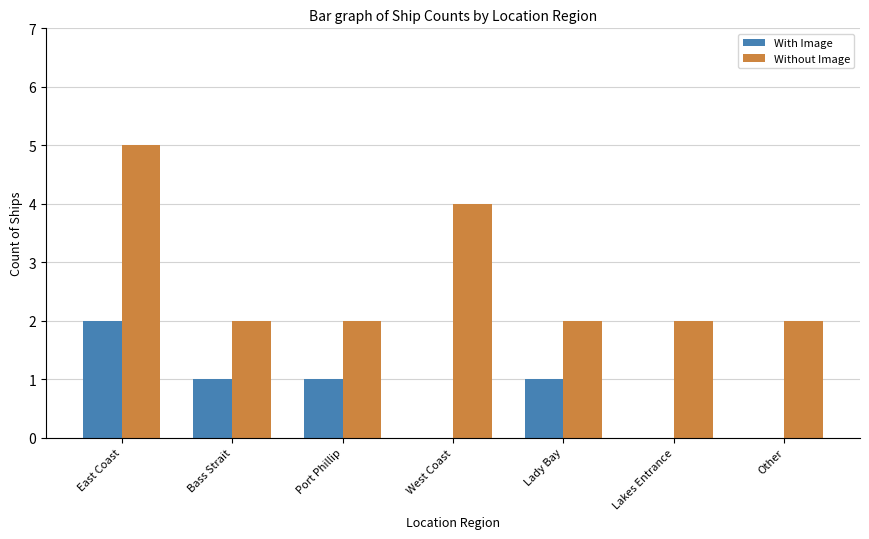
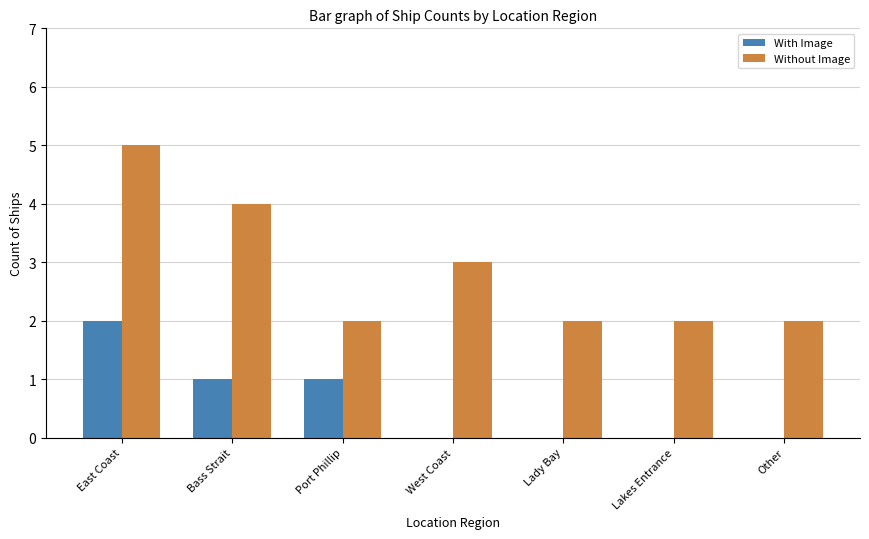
  {
    "With Image": {
      "East Coast": 2,
      "Bass Strait": 1,
      "Port Phillip": 1,
      "West Coast": 0,
-     "Lady Bay": 1,
+     "Lady Bay": 0,
      "Lakes Entrance": 0,
      "Other": 0
    },
    "Without Image": {
      "East Coast": 5,
-     "Bass Strait": 2,
+     "Bass Strait": 4,
      "Port Phillip": 2,
-     "West Coast": 4,
+     "West Coast": 3,
      "Lady Bay": 2,
      "Lakes Entrance": 2,
      "Other": 2
    }
  }
